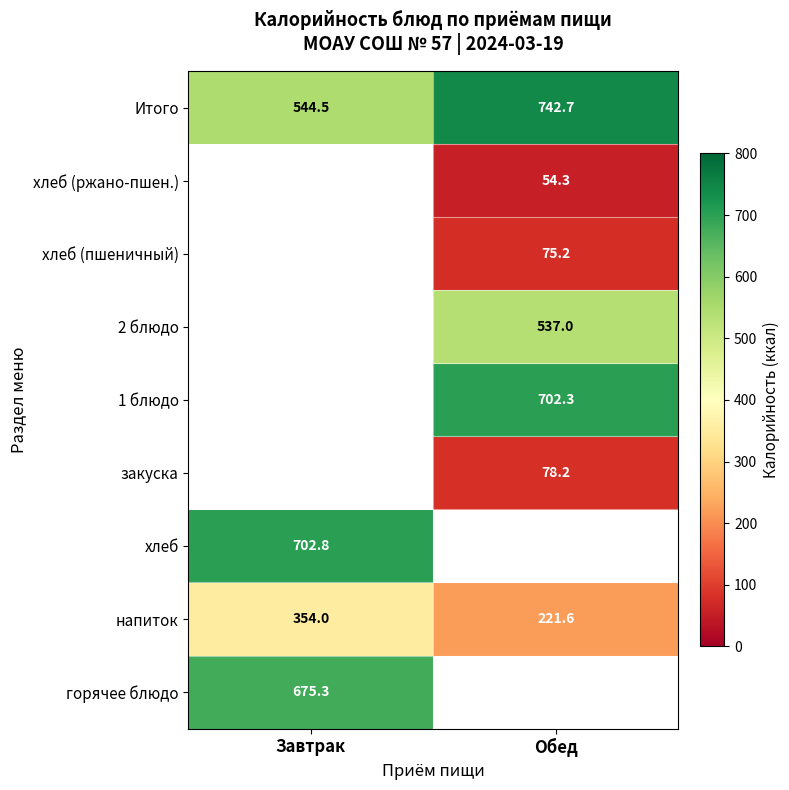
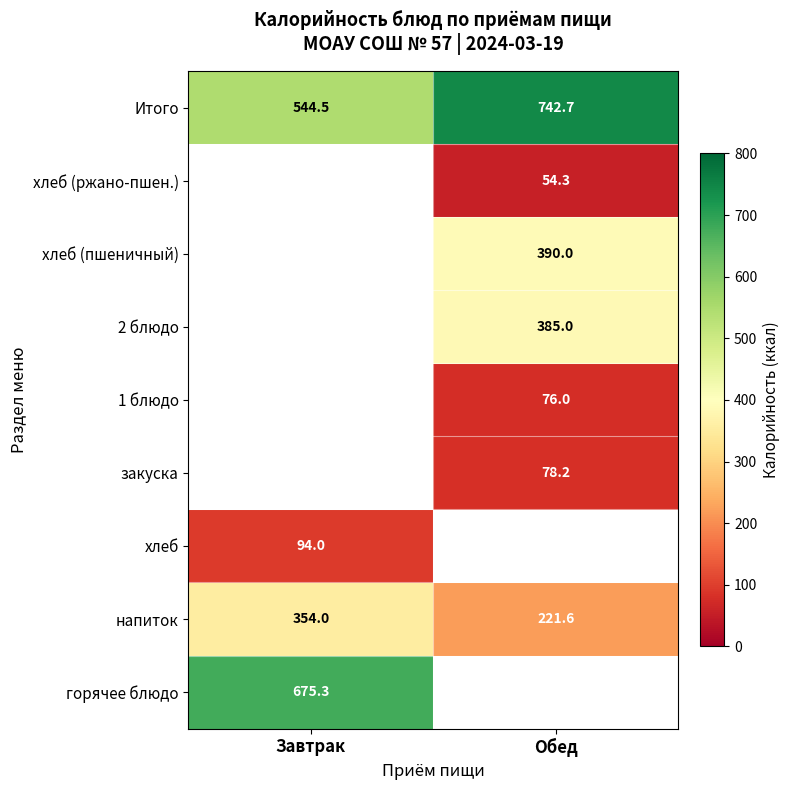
  {
    "Итого": {
      "Завтрак": 544.5,
      "Обед": 742.7
    },
    "хлеб (ржано-пшен.)": {
      "Обед": 54.3
    },
    "хлеб (пшеничный)": {
-     "Обед": 75.2
+     "Обед": 390.0
    },
    "2 блюдо": {
-     "Обед": 537.0
+     "Обед": 385.0
    },
    "1 блюдо": {
-     "Обед": 702.3
+     "Обед": 76.0
    },
    "закуска": {
      "Обед": 78.2
    },
    "хлеб": {
-     "Завтрак": 702.8
+     "Завтрак": 94.0
    },
    "напиток": {
      "Завтрак": 354.0,
      "Обед": 221.6
    },
    "горячее блюдо": {
      "Завтрак": 675.3
    }
  }
